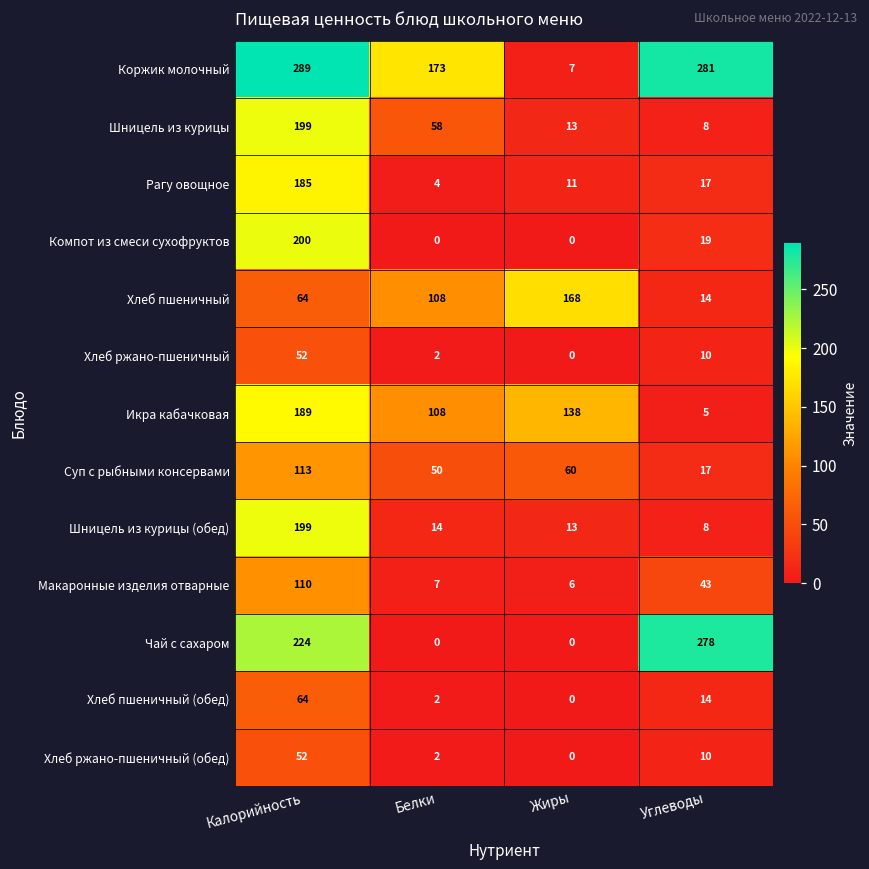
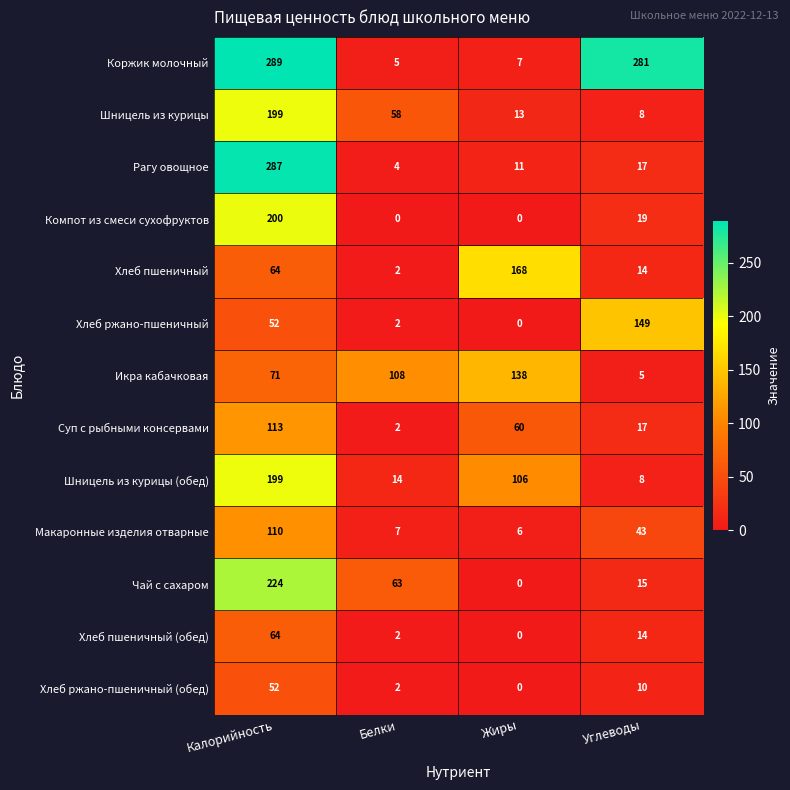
  {
    "Коржик молочный": {
      "Калорийность": 289,
-     "Белки": 173,
+     "Белки": 5,
      "Жиры": 7,
      "Углеводы": 281
    },
    "Шницель из курицы": {
      "Калорийность": 199,
      "Белки": 58,
      "Жиры": 13,
      "Углеводы": 8
    },
    "Рагу овощное": {
-     "Калорийность": 185,
+     "Калорийность": 287,
      "Белки": 4,
      "Жиры": 11,
      "Углеводы": 17
    },
    "Компот из смеси сухофруктов": {
      "Калорийность": 200,
      "Белки": 0,
      "Жиры": 0,
      "Углеводы": 19
    },
    "Хлеб пшеничный": {
      "Калорийность": 64,
-     "Белки": 108,
+     "Белки": 2,
      "Жиры": 168,
      "Углеводы": 14
    },
    "Хлеб ржано-пшеничный": {
      "Калорийность": 52,
      "Белки": 2,
      "Жиры": 0,
-     "Углеводы": 10
+     "Углеводы": 149
    },
    "Икра кабачковая": {
-     "Калорийность": 189,
+     "Калорийность": 71,
      "Белки": 108,
      "Жиры": 138,
      "Углеводы": 5
    },
    "Суп с рыбными консервами": {
      "Калорийность": 113,
-     "Белки": 50,
+     "Белки": 2,
      "Жиры": 60,
      "Углеводы": 17
    },
    "Шницель из курицы (обед)": {
      "Калорийность": 199,
      "Белки": 14,
-     "Жиры": 13,
+     "Жиры": 106,
      "Углеводы": 8
    },
    "Макаронные изделия отварные": {
      "Калорийность": 110,
      "Белки": 7,
      "Жиры": 6,
      "Углеводы": 43
    },
    "Чай с сахаром": {
      "Калорийность": 224,
-     "Белки": 0,
+     "Белки": 63,
      "Жиры": 0,
-     "Углеводы": 278
+     "Углеводы": 15
    },
    "Хлеб пшеничный (обед)": {
      "Калорийность": 64,
      "Белки": 2,
      "Жиры": 0,
      "Углеводы": 14
    },
    "Хлеб ржано-пшеничный (обед)": {
      "Калорийность": 52,
      "Белки": 2,
      "Жиры": 0,
      "Углеводы": 10
    }
  }
